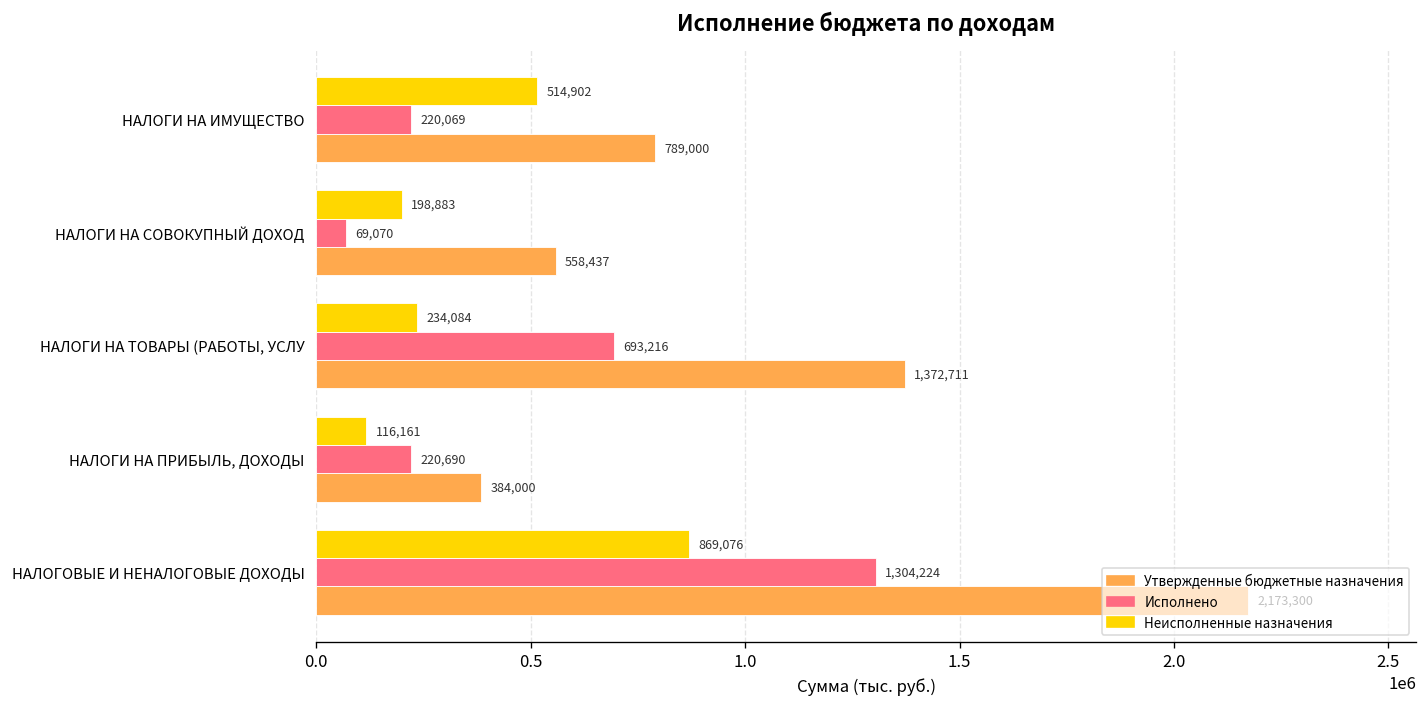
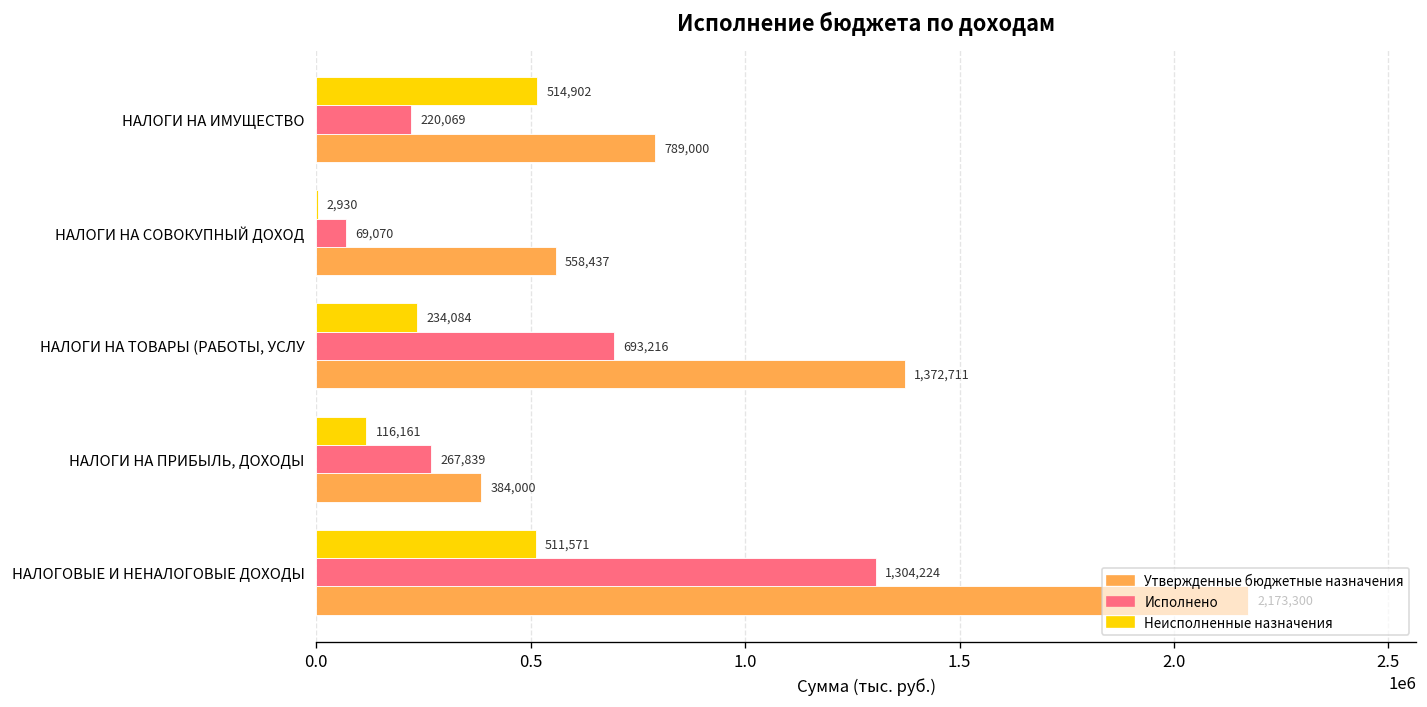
  {
    "Утвержденные бюджетные назначения": {
      "НАЛОГИ НА ИМУЩЕСТВО": "789,000",
      "НАЛОГИ НА СОВОКУПНЫЙ ДОХОД": "558,437",
      "НАЛОГИ НА ТОВАРЫ (РАБОТЫ, УСЛУ": "1,372,711",
      "НАЛОГИ НА ПРИБЫЛЬ, ДОХОДЫ": "384,000"
    },
    "Исполнено": {
      "НАЛОГИ НА ИМУЩЕСТВО": "220,069",
      "НАЛОГИ НА СОВОКУПНЫЙ ДОХОД": "69,070",
      "НАЛОГИ НА ТОВАРЫ (РАБОТЫ, УСЛУ": "693,216",
-     "НАЛОГИ НА ПРИБЫЛЬ, ДОХОДЫ": "220,690",
+     "НАЛОГИ НА ПРИБЫЛЬ, ДОХОДЫ": "267,839",
      "НАЛОГОВЫЕ И НЕНАЛОГОВЫЕ ДОХОДЫ": "1,304,224"
    },
    "Неисполненные назначения": {
      "НАЛОГИ НА ИМУЩЕСТВО": "514,902",
-     "НАЛОГИ НА СОВОКУПНЫЙ ДОХОД": "198,883",
+     "НАЛОГИ НА СОВОКУПНЫЙ ДОХОД": "2,930",
      "НАЛОГИ НА ТОВАРЫ (РАБОТЫ, УСЛУ": "234,084",
      "НАЛОГИ НА ПРИБЫЛЬ, ДОХОДЫ": "116,161",
-     "НАЛОГОВЫЕ И НЕНАЛОГОВЫЕ ДОХОДЫ": "869,076"
+     "НАЛОГОВЫЕ И НЕНАЛОГОВЫЕ ДОХОДЫ": "511,571"
    }
  }
